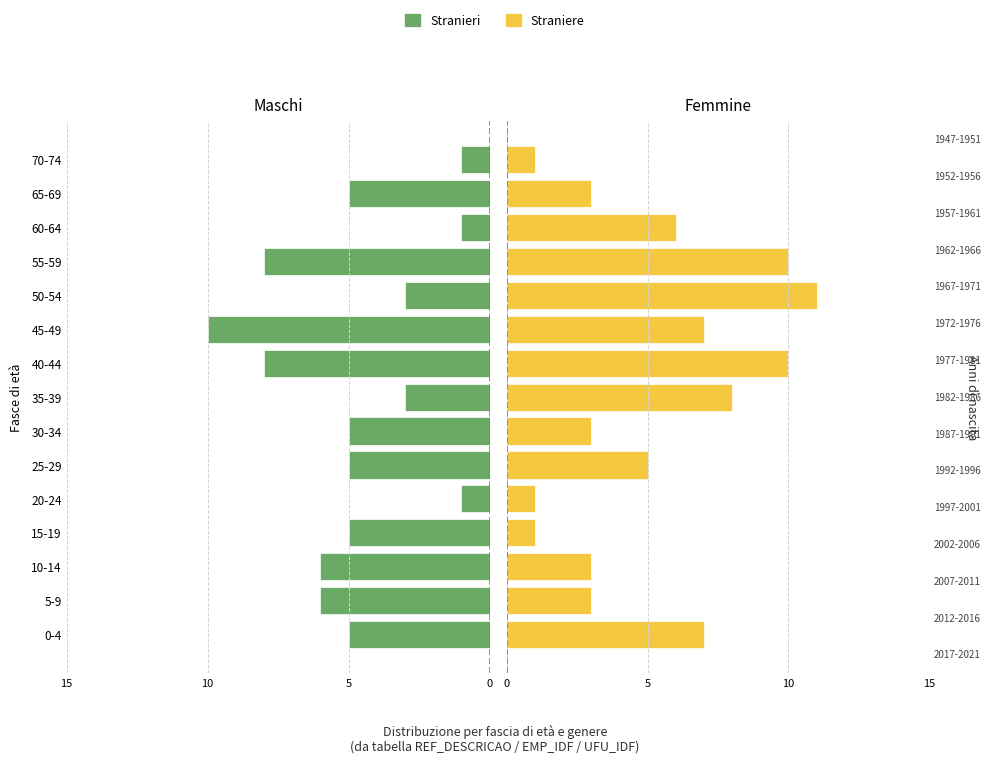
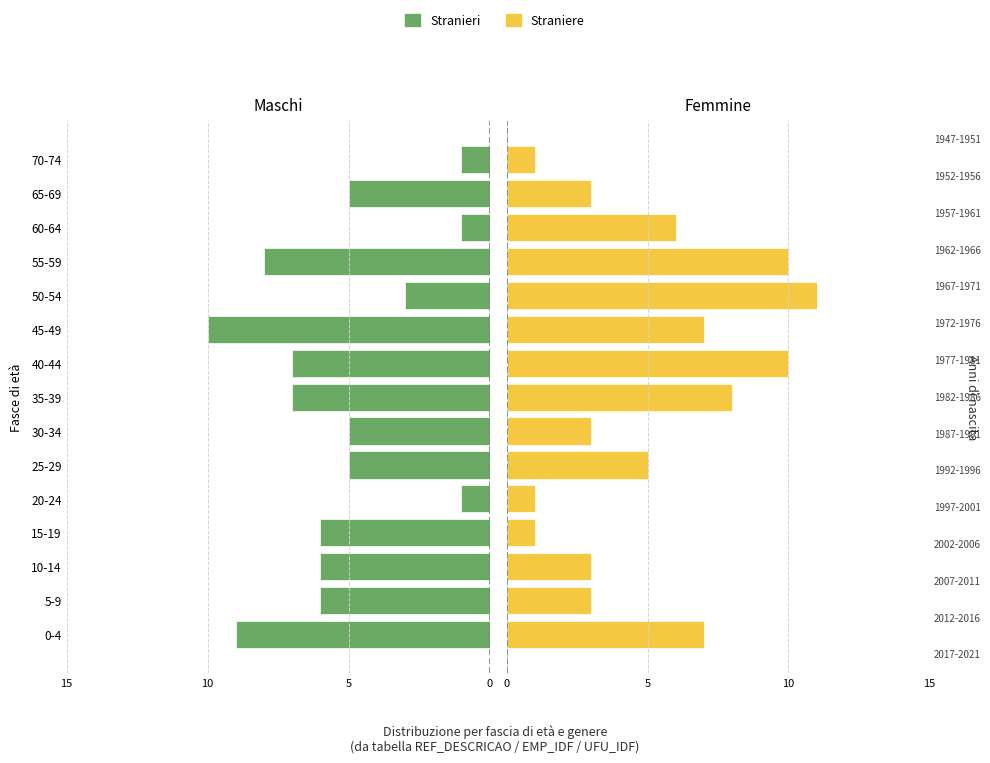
  {
    "Maschi": {
      "70-74": 1,
      "65-69": 5,
      "60-64": 1,
      "55-59": 8,
      "50-54": 3,
      "45-49": 10,
-     "40-44": 8,
-     "35-39": 3,
+     "40-44": 7,
+     "35-39": 7,
      "30-34": 5,
      "25-29": 5,
      "20-24": 1,
-     "15-19": 5,
+     "15-19": 6,
      "10-14": 6,
      "5-9": 6,
-     "0-4": 5
+     "0-4": 9
    }
  }
